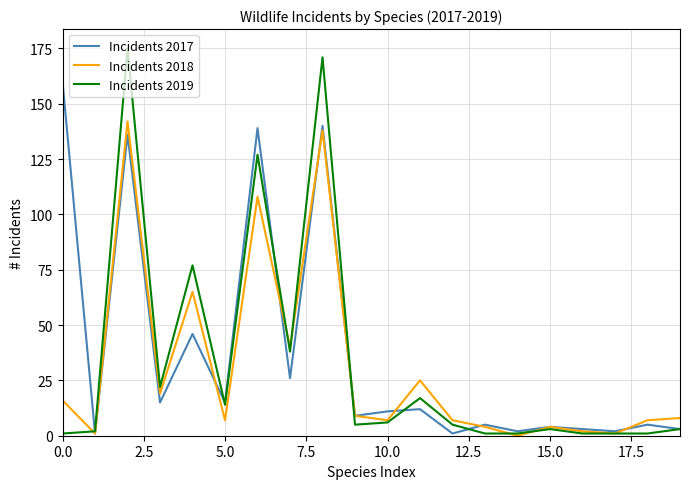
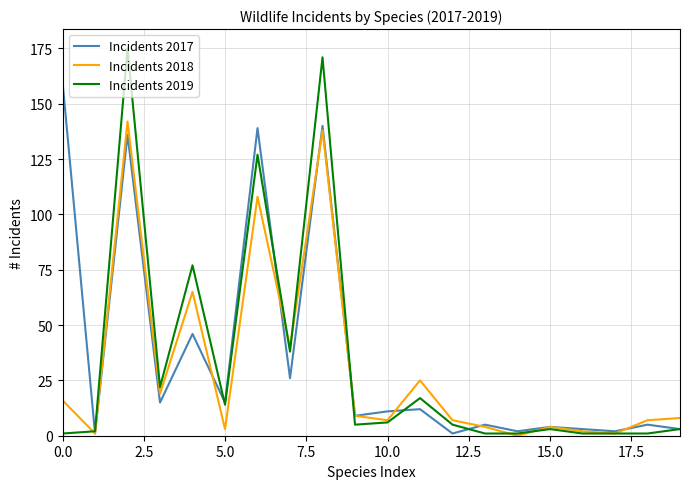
  {
    "Incidents 2017": {
      "0.0": 160,
      "10.0": 11
    },
    "Incidents 2018": {
      "0.0": 16,
-     "5.0": 7
+     "5.0": 3
    },
    "Incidents 2019": {
      "0.0": 1
    }
  }
